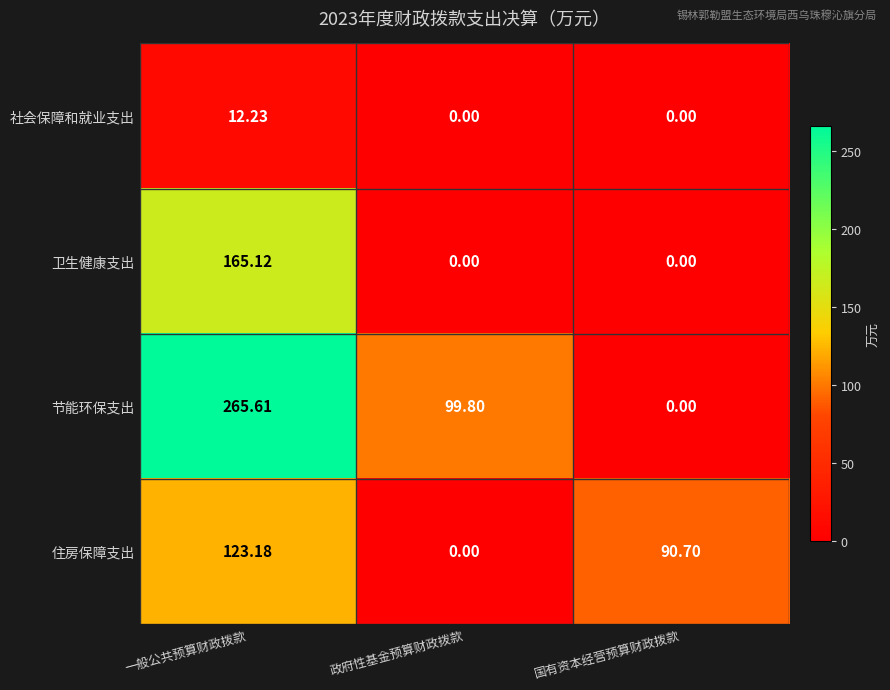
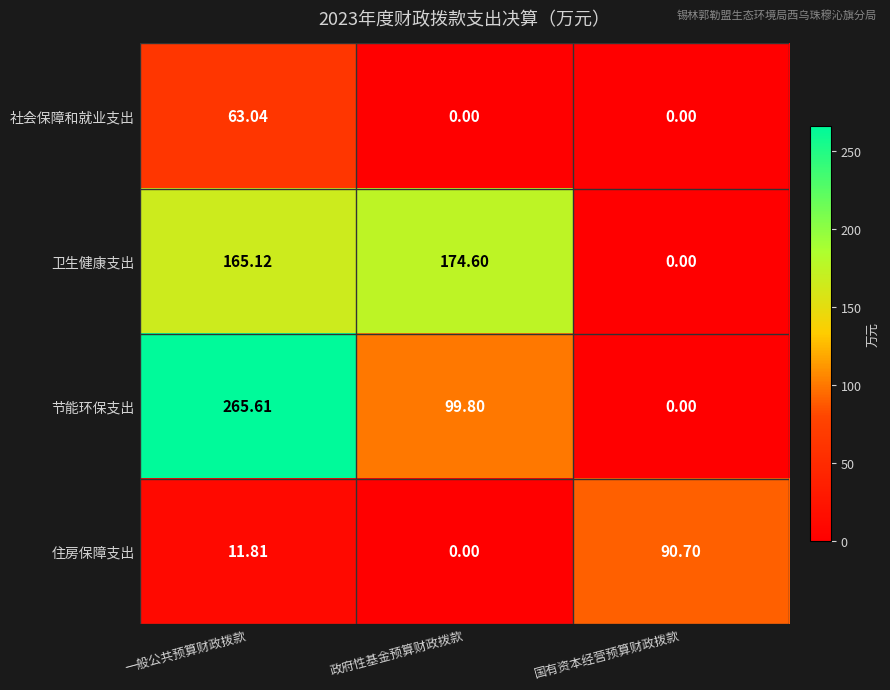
  {
    "社会保障和就业支出": {
-     "一般公共预算财政拨款": 12.23,
+     "一般公共预算财政拨款": 63.04,
      "政府性基金预算财政拨款": 0.00,
      "国有资本经营预算财政拨款": 0.00
    },
    "卫生健康支出": {
      "一般公共预算财政拨款": 165.12,
-     "政府性基金预算财政拨款": 0.00,
+     "政府性基金预算财政拨款": 174.60,
      "国有资本经营预算财政拨款": 0.00
    },
    "节能环保支出": {
      "一般公共预算财政拨款": 265.61,
      "政府性基金预算财政拨款": 99.80,
      "国有资本经营预算财政拨款": 0.00
    },
    "住房保障支出": {
-     "一般公共预算财政拨款": 123.18,
+     "一般公共预算财政拨款": 11.81,
      "政府性基金预算财政拨款": 0.00,
      "国有资本经营预算财政拨款": 90.70
    }
  }
